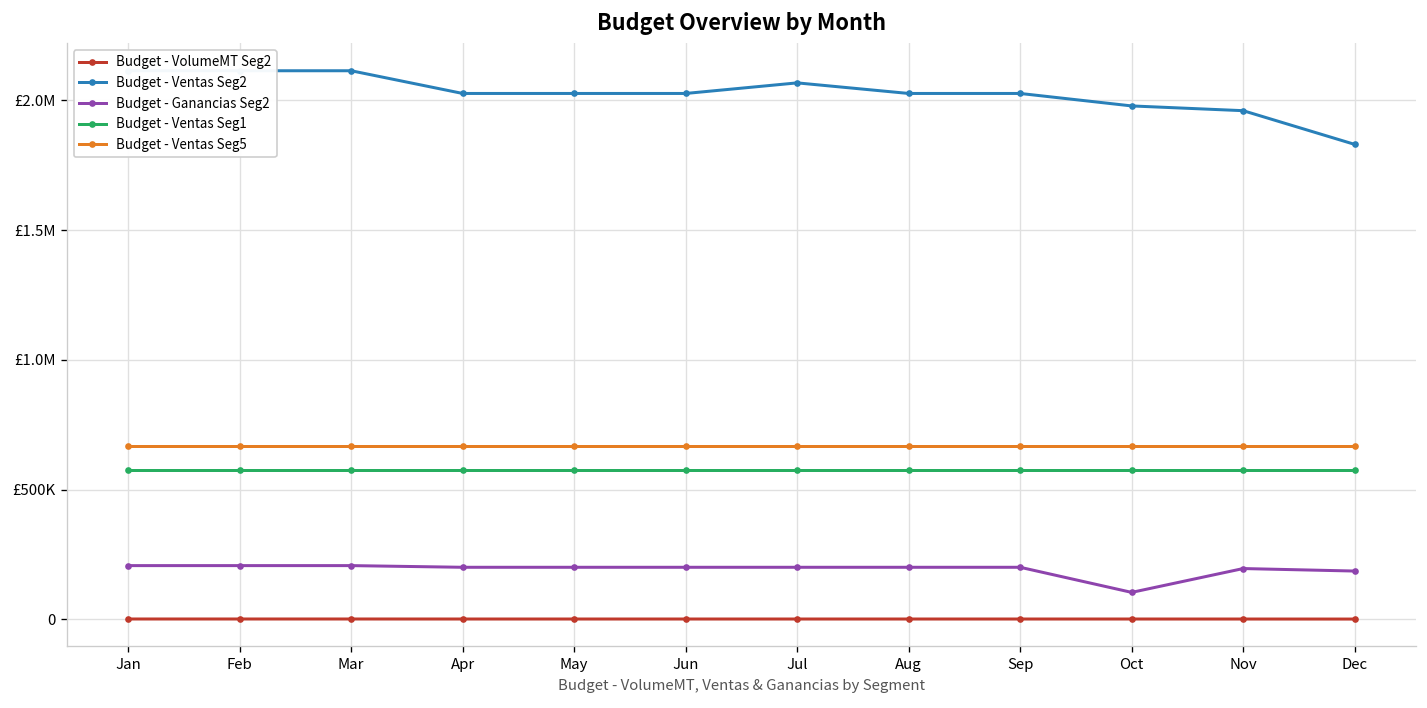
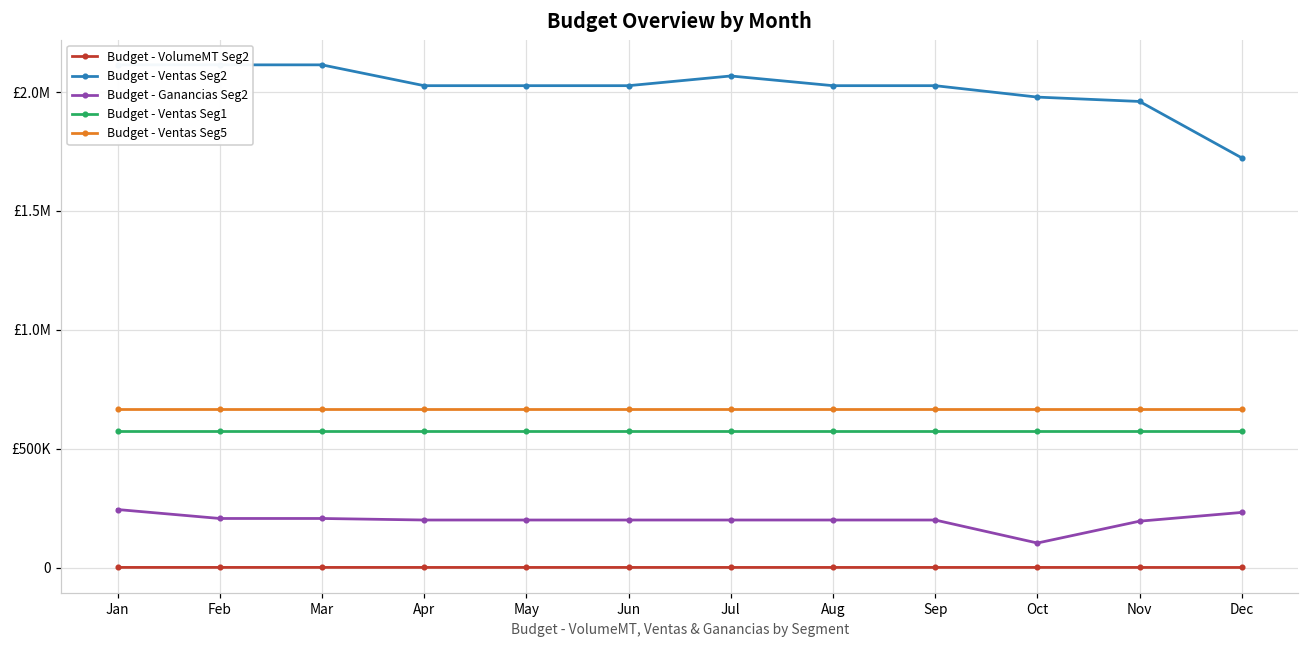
  {
    "Budget - VolumeMT Seg2": {
      "Jan": "£0",
      "Feb": "£0",
      "Mar": "£0",
      "Apr": "£0",
      "May": "£0",
      "Jun": "£0",
      "Jul": "£0",
      "Aug": "£0",
      "Sep": "£0",
      "Oct": "£0",
      "Nov": "£0",
      "Dec": "£0"
    },
    "Budget - Ventas Seg2": {
      "Mar": "£2110000",
      "Apr": "£2030000",
      "May": "£2030000",
      "Jun": "£2030000",
      "Jul": "£2070000",
      "Aug": "£2030000",
      "Sep": "£2030000",
      "Oct": "£1980000",
      "Nov": "£1960000",
-     "Dec": "£1830000"
+     "Dec": "£1720000"
    },
    "Budget - Ganancias Seg2": {
-     "Jan": "£210000",
+     "Jan": "£240000",
      "Feb": "£210000",
      "Mar": "£210000",
      "Apr": "£200000",
      "May": "£200000",
      "Jun": "£200000",
      "Jul": "£200000",
      "Aug": "£200000",
      "Sep": "£200000",
      "Oct": "£100000",
      "Nov": "£200000",
-     "Dec": "£190000"
+     "Dec": "£230000"
    },
    "Budget - Ventas Seg1": {
      "Jan": "£570000",
      "Feb": "£570000",
      "Mar": "£570000",
      "Apr": "£570000",
      "May": "£570000",
      "Jun": "£570000",
      "Jul": "£570000",
      "Aug": "£570000",
      "Sep": "£570000",
      "Oct": "£570000",
      "Nov": "£570000",
      "Dec": "£570000"
    },
    "Budget - Ventas Seg5": {
      "Jan": "£670000",
      "Feb": "£670000",
      "Mar": "£670000",
      "Apr": "£670000",
      "May": "£670000",
      "Jun": "£670000",
      "Jul": "£670000",
      "Aug": "£670000",
      "Sep": "£670000",
      "Oct": "£670000",
      "Nov": "£670000",
      "Dec": "£670000"
    }
  }
